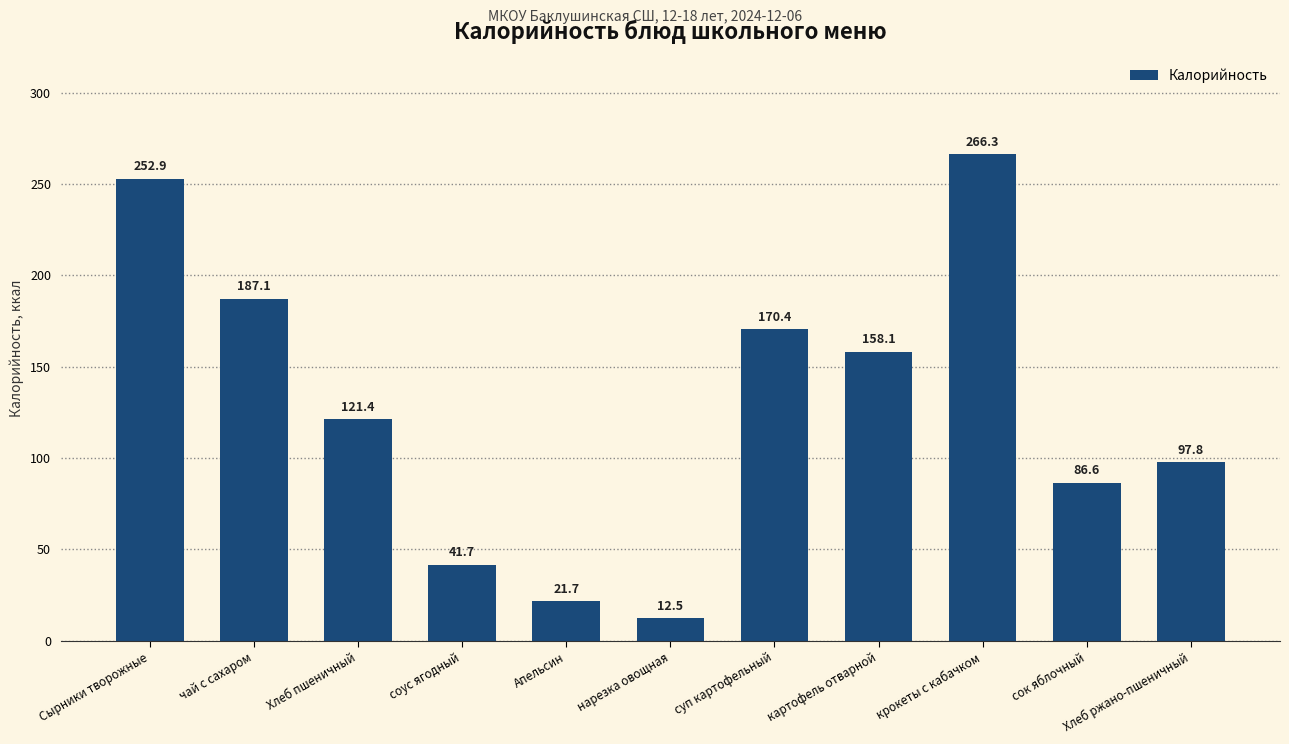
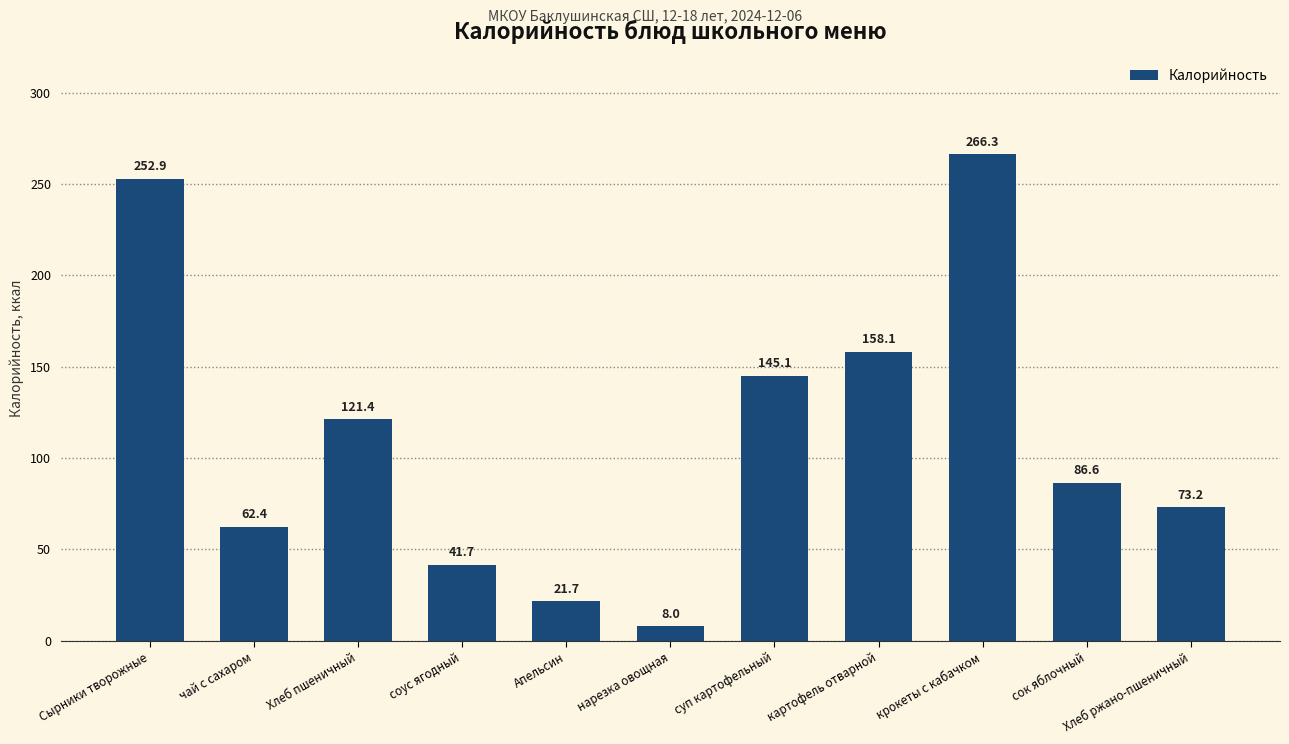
  {
    "Сырники творожные": 252.9,
-   "чай с сахаром": 187.1,
+   "чай с сахаром": 62.4,
    "Хлеб пшеничный": 121.4,
    "соус ягодный": 41.7,
    "Апельсин": 21.7,
-   "нарезка овощная": 12.5,
-   "суп картофельный": 170.4,
+   "нарезка овощная": 8.0,
+   "суп картофельный": 145.1,
    "картофель отварной": 158.1,
    "крокеты с кабачком": 266.3,
    "сок яблочный": 86.6,
-   "Хлеб ржано-пшеничный": 97.8
+   "Хлеб ржано-пшеничный": 73.2
  }
